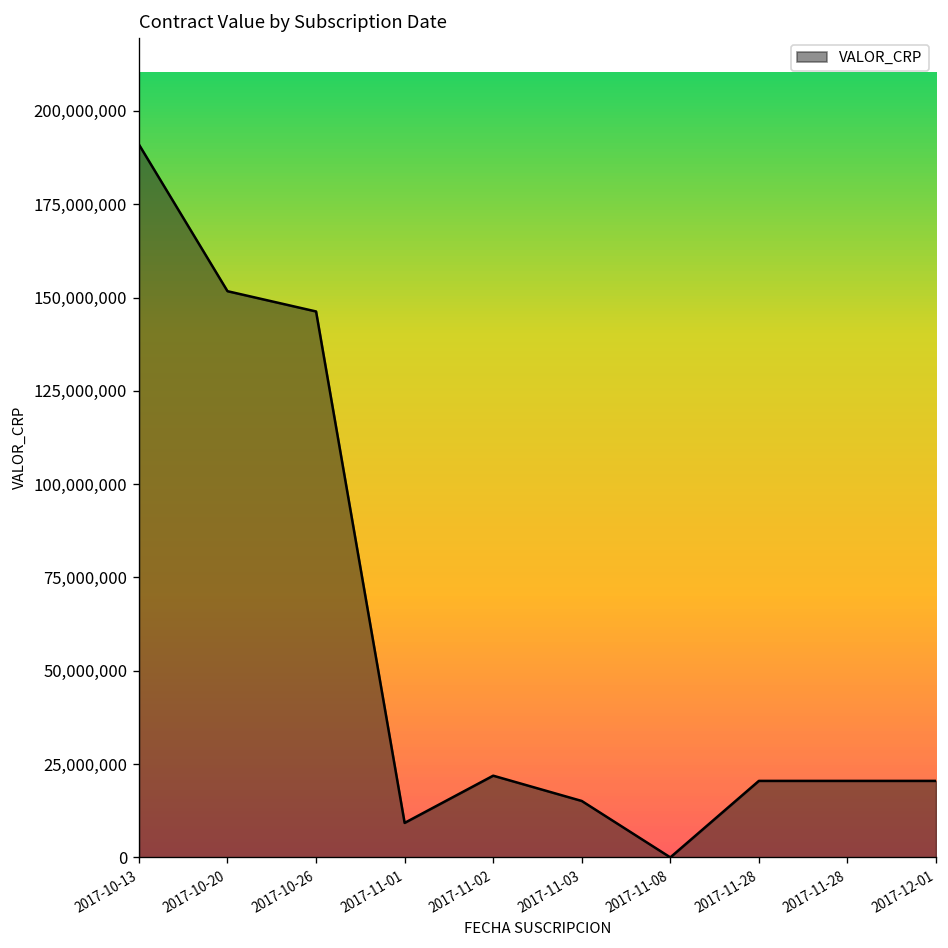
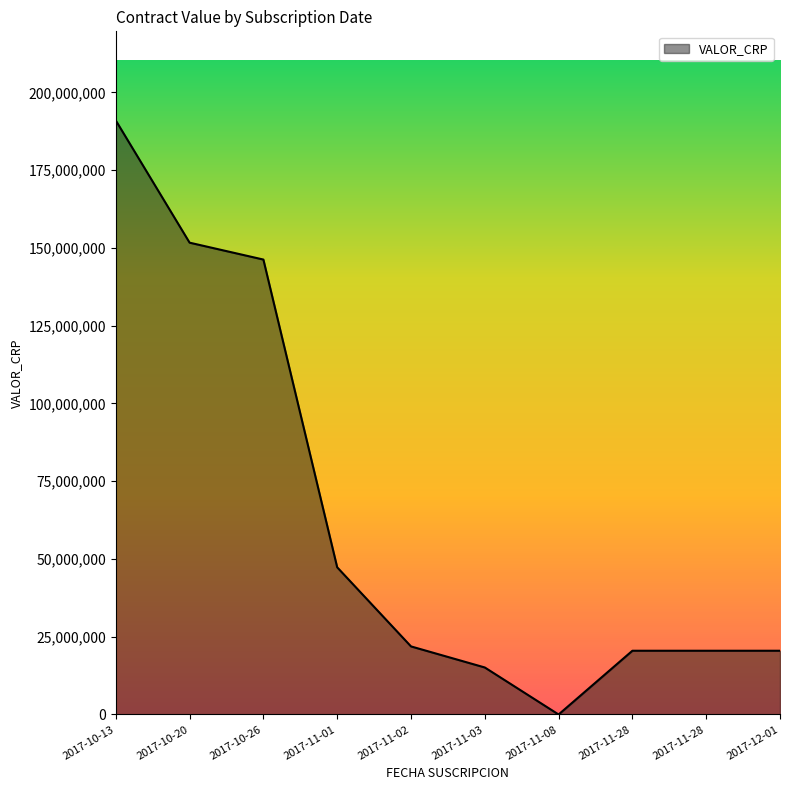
  {
    "2017-10-13": "191,000,000",
    "2017-10-20": "152,000,000",
    "2017-10-26": "146,000,000",
-   "2017-11-01": "9,000,000",
+   "2017-11-01": "47,000,000",
    "2017-11-02": "22,000,000",
    "2017-11-03": "15,000,000",
    "2017-11-08": "0",
    "2017-12-01": "21,000,000"
  }
